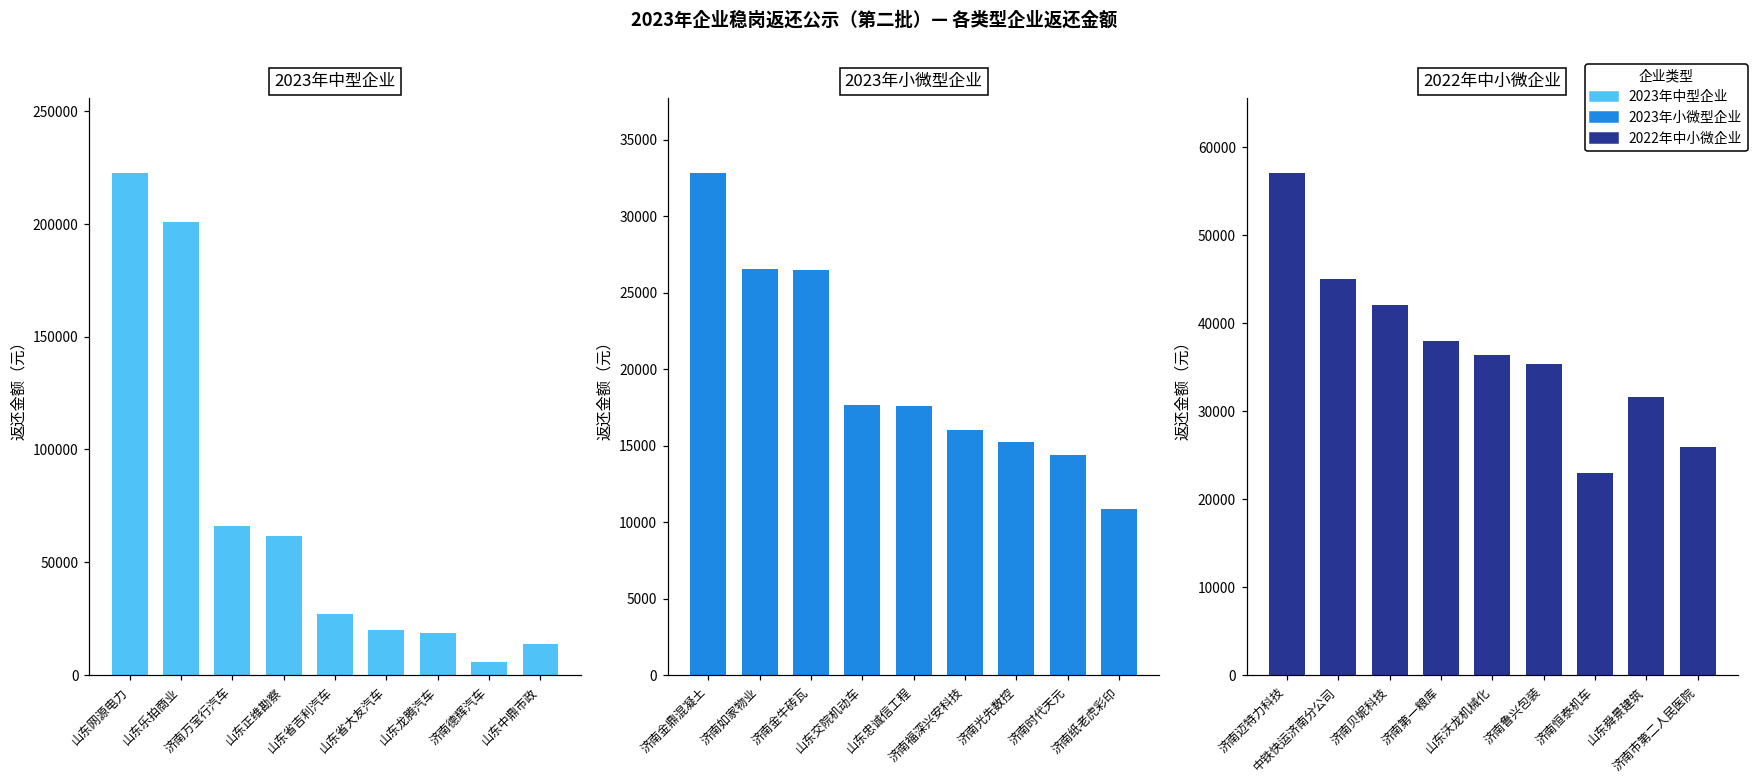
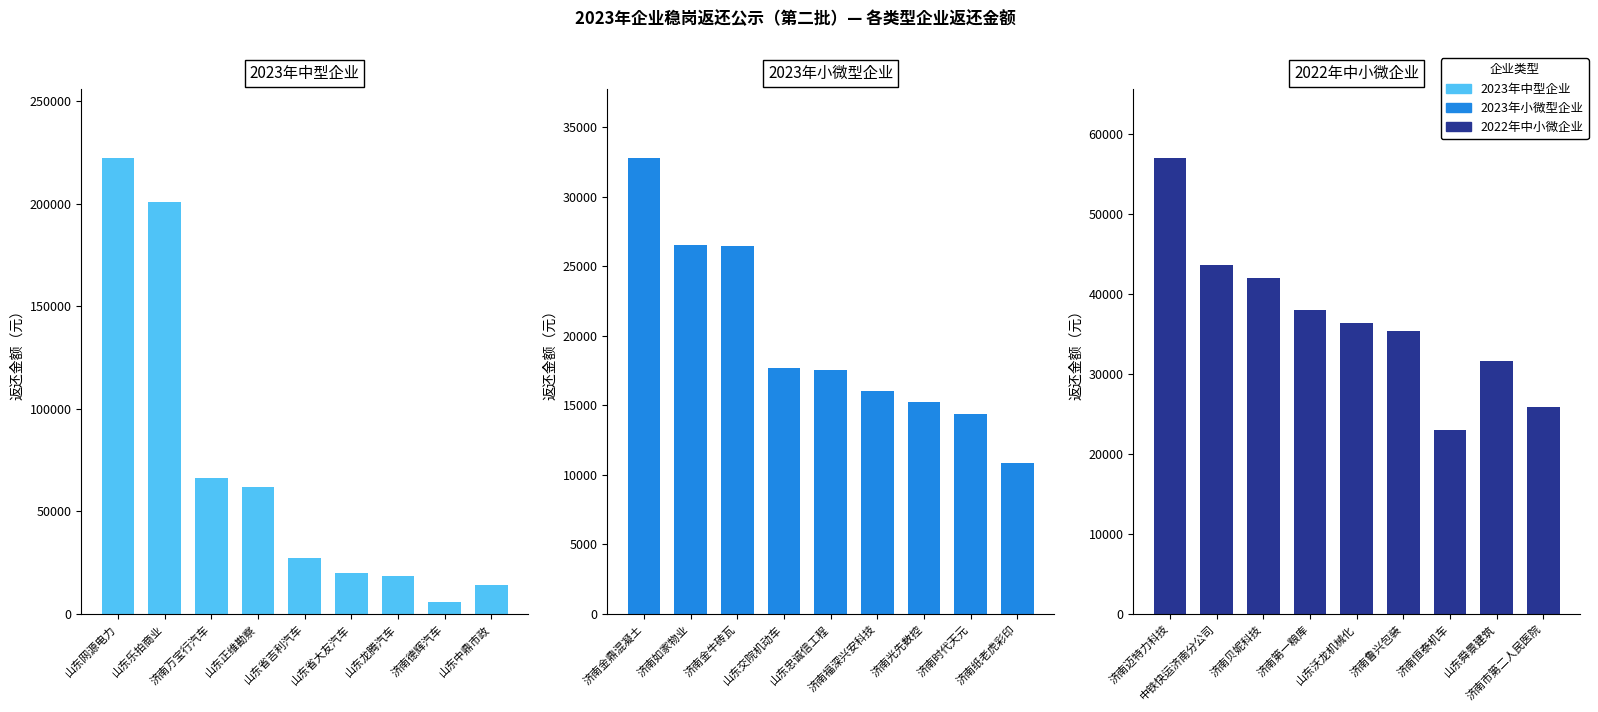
  {
    "2023年中型企业": {
      "山东网源电力": 222000,
      "山东乐拍商业": 201000,
      "济南万宝行汽车": 66000,
      "山东正维勘察": 62000,
      "山东省吉利汽车": 27000,
      "山东省大友汽车": 20000,
      "山东龙腾汽车": 19000,
      "济南德辉汽车": 6000,
      "山东中鼎市政": 14000
    },
    "2023年小微型企业": {
      "济南金鼎混凝土": 32800,
      "济南如家物业": 26500,
      "济南金牛砖瓦": 26500,
      "山东交院机动车": 17700,
      "山东忠诚信工程": 17600,
      "济南福深兴安科技": 16000,
      "济南光先数控": 15200,
      "济南时代天元": 14400,
      "济南纸老虎彩印": 10900
    },
    "2022年中小微企业": {
      "济南迈特力科技": 57000,
-     "中铁快运济南分公司": 45000,
+     "中铁快运济南分公司": 44000,
      "济南贝妮科技": 42000,
      "济南第一粮库": 38000,
      "山东沃龙机械化": 36000,
      "济南鲁兴包装": 35000,
      "济南恒泰机车": 23000,
      "山东舜景建筑": 32000,
      "济南市第二人民医院": 26000
    }
  }
